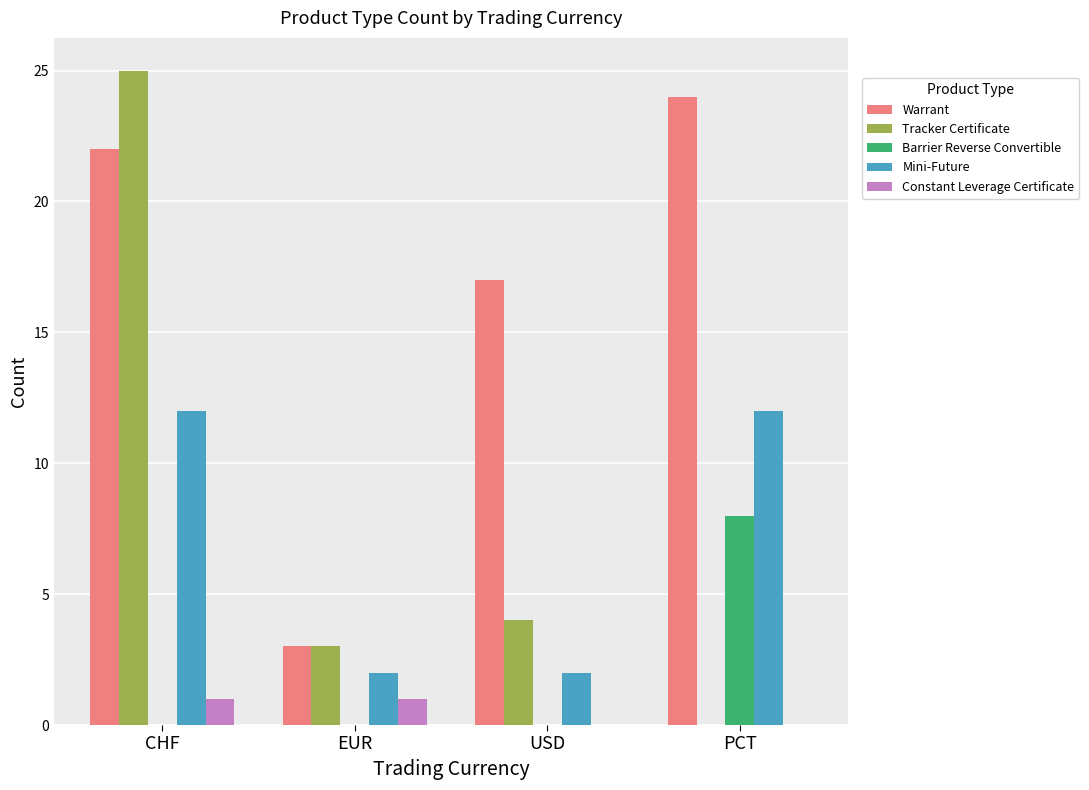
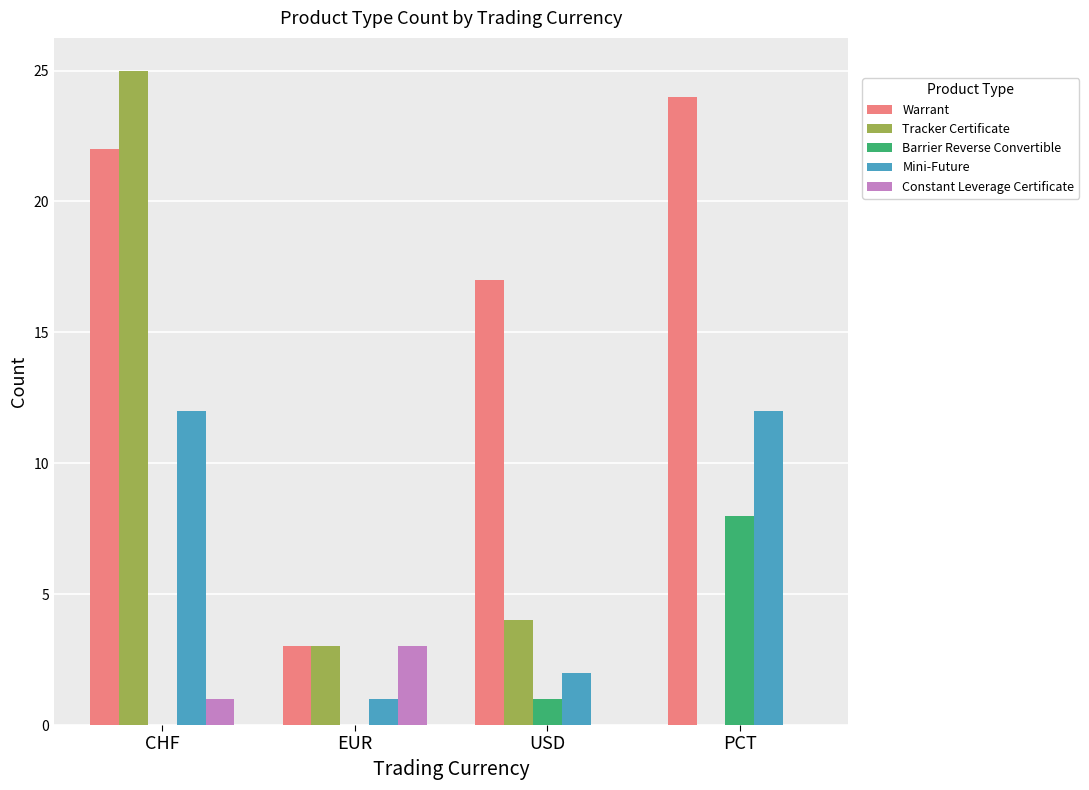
  {
    "Warrant": {
      "CHF": 22,
      "EUR": 3,
      "USD": 17,
      "PCT": 24
    },
    "Tracker Certificate": {
      "CHF": 25,
      "EUR": 3,
      "USD": 4,
      "PCT": 0
    },
    "Barrier Reverse Convertible": {
      "CHF": 0,
      "EUR": 0,
-     "USD": 0,
+     "USD": 1,
      "PCT": 8
    },
    "Mini-Future": {
      "CHF": 12,
-     "EUR": 2,
+     "EUR": 1,
      "USD": 2,
      "PCT": 12
    },
    "Constant Leverage Certificate": {
      "CHF": 1,
-     "EUR": 1,
+     "EUR": 3,
      "USD": 0,
      "PCT": 0
    }
  }
